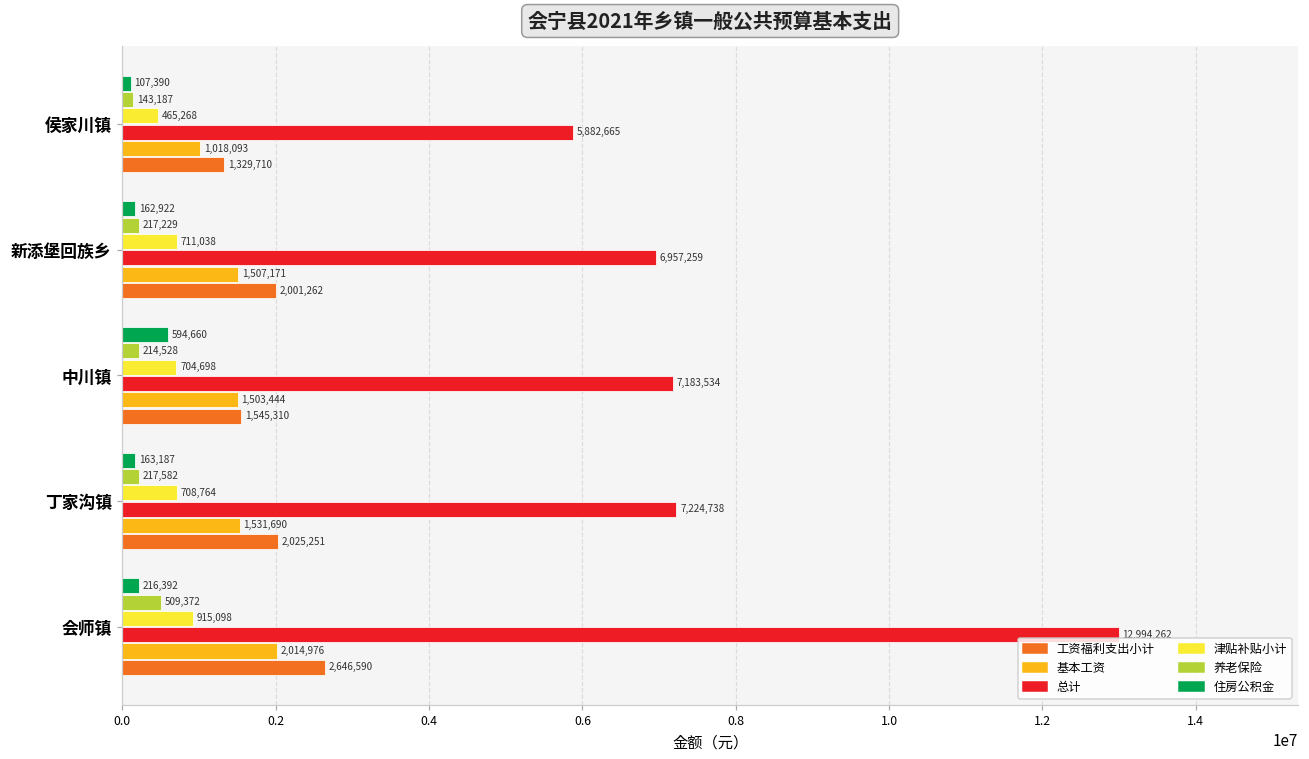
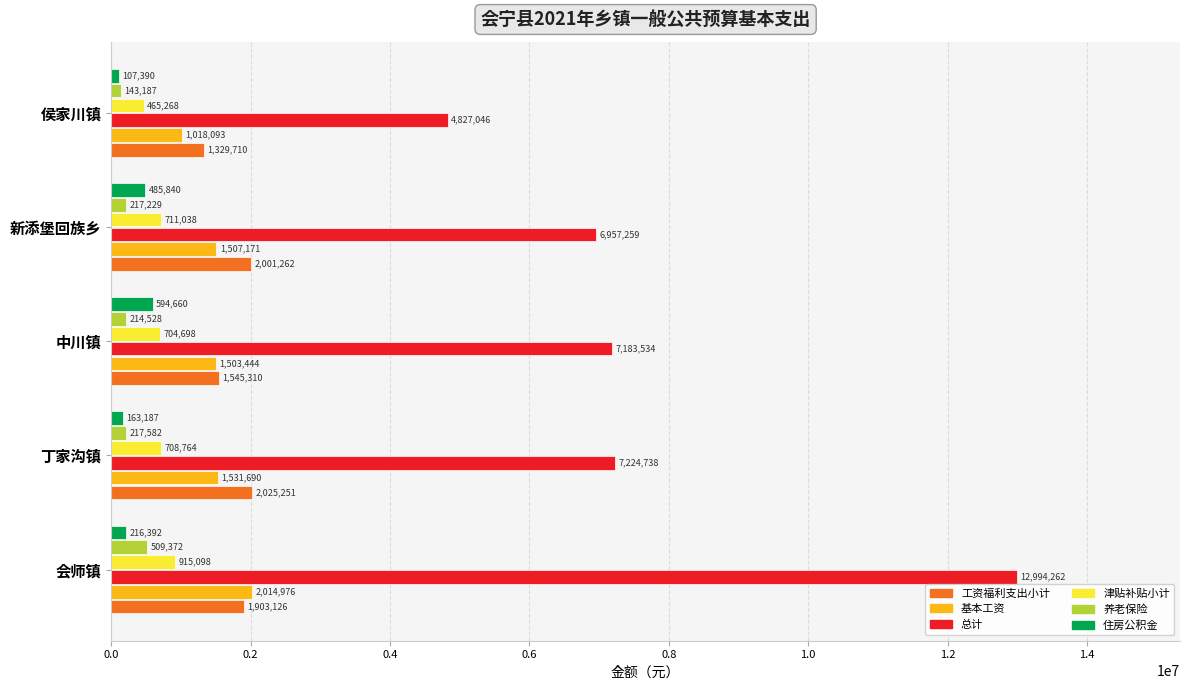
  {
    "工资福利支出小计": {
      "侯家川镇": "1,329,710",
      "新添堡回族乡": "2,001,262",
      "中川镇": "1,545,310",
      "丁家沟镇": "2,025,251",
-     "会师镇": "2,646,590"
+     "会师镇": "1,903,126"
    },
    "总计": {
-     "侯家川镇": "5,882,665",
+     "侯家川镇": "4,827,046",
      "新添堡回族乡": "6,957,259",
      "中川镇": "7,183,534",
      "丁家沟镇": "7,224,738",
      "会师镇": "12,994,262"
    },
    "养老保险": {
      "侯家川镇": "143,187",
      "新添堡回族乡": "217,229",
      "中川镇": "214,528",
      "丁家沟镇": "217,582",
      "会师镇": "509,372"
    },
    "住房公积金": {
      "侯家川镇": "107,390",
-     "新添堡回族乡": "162,922",
+     "新添堡回族乡": "485,840",
      "中川镇": "594,660",
      "丁家沟镇": "163,187",
      "会师镇": "216,392"
    }
  }
